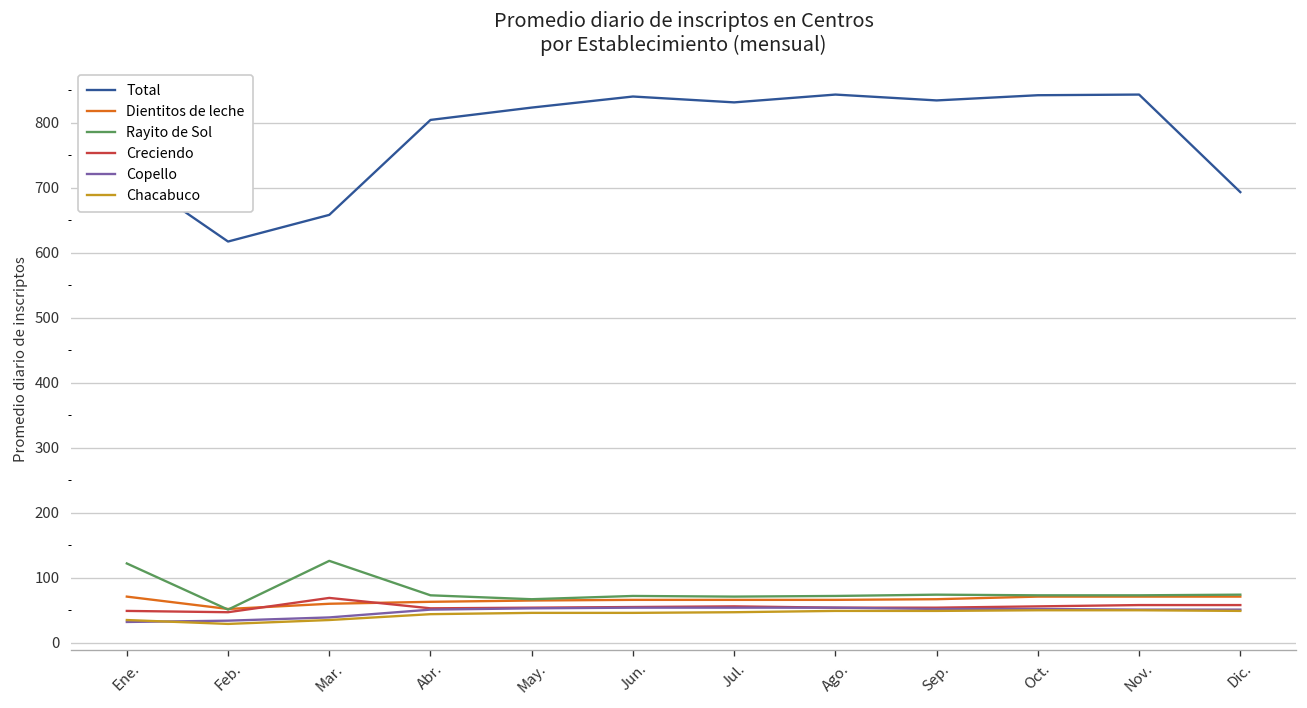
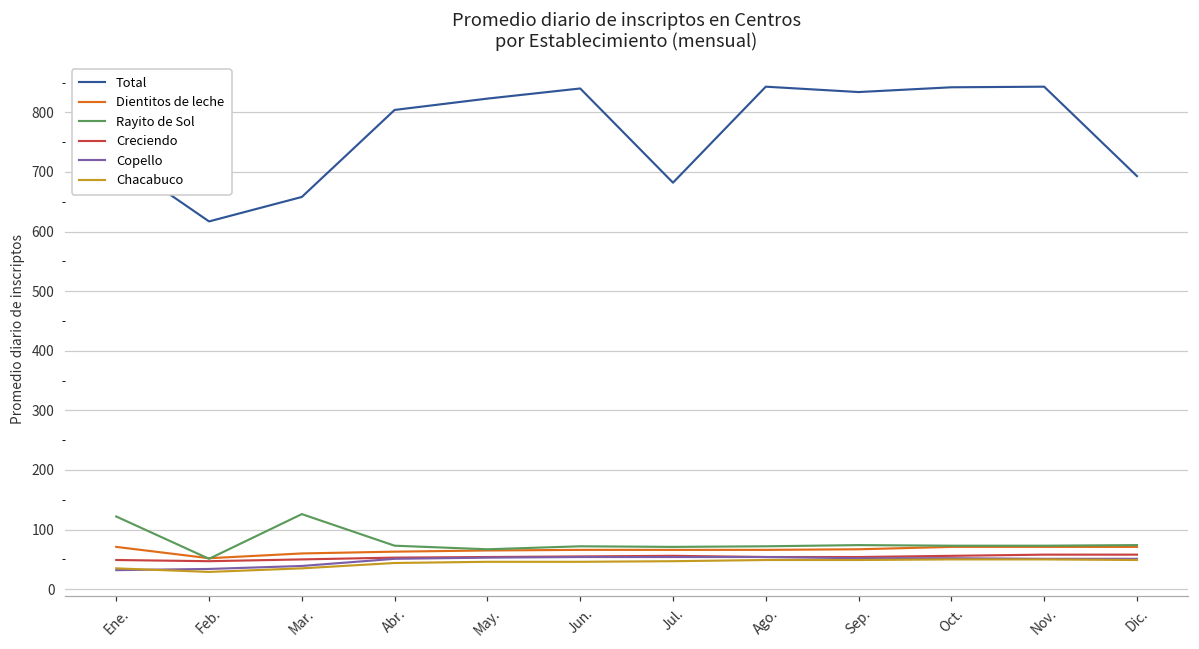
  {
    "Total": {
      "Feb.": 620,
      "Mar.": 660,
      "Abr.": 800,
      "May.": 820,
      "Jun.": 840,
-     "Jul.": 830,
+     "Jul.": 680,
      "Ago.": 840,
      "Sep.": 830,
      "Oct.": 840,
      "Nov.": 840,
      "Dic.": 690
    },
    "Rayito de Sol": {
      "Ene.": 120,
      "Mar.": 130,
      "Abr.": 70,
      "Jun.": 70,
      "Jul.": 70,
      "Ago.": 70,
      "Sep.": 70
    },
    "Creciendo": {
      "Ene.": 50,
-     "Mar.": 70,
+     "Mar.": 50,
      "Nov.": 60,
      "Dic.": 60
    },
    "Copello": {
      "Feb.": 30
    }
  }
